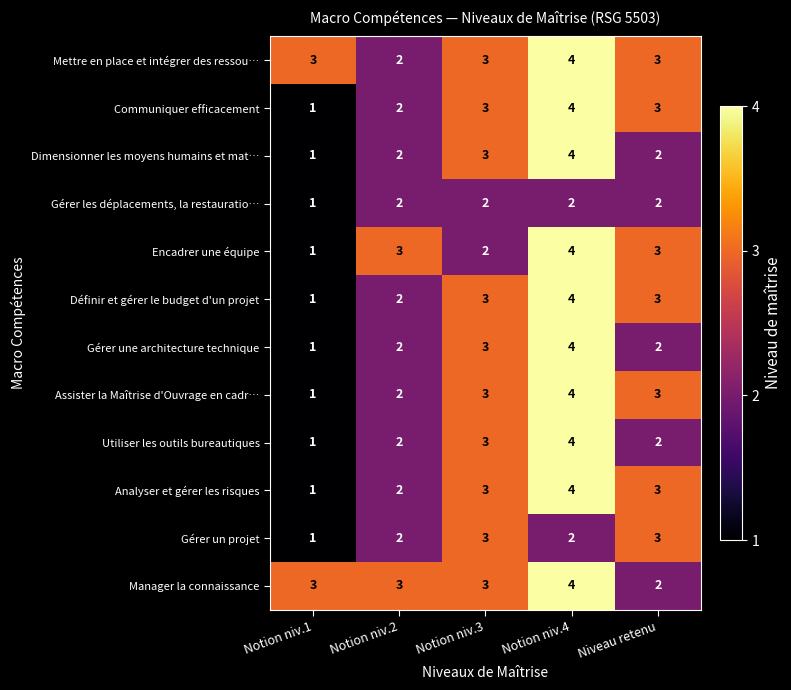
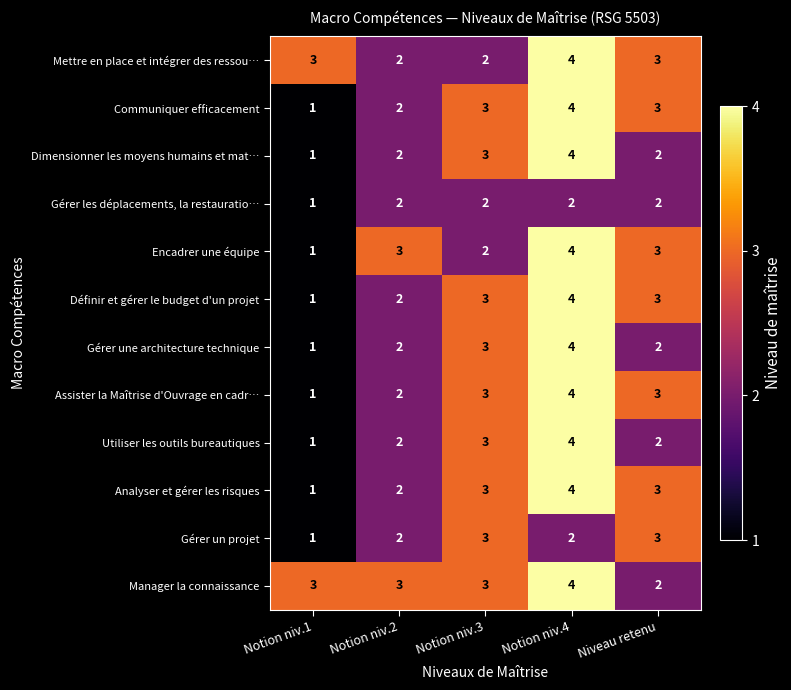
  {
    "Mettre en place et intégrer des ressou…": {
      "Notion niv.1": 3,
      "Notion niv.2": 2,
-     "Notion niv.3": 3,
+     "Notion niv.3": 2,
      "Notion niv.4": 4,
      "Niveau retenu": 3
    },
    "Communiquer efficacement": {
      "Notion niv.1": 1,
      "Notion niv.2": 2,
      "Notion niv.3": 3,
      "Notion niv.4": 4,
      "Niveau retenu": 3
    },
    "Dimensionner les moyens humains et mat…": {
      "Notion niv.1": 1,
      "Notion niv.2": 2,
      "Notion niv.3": 3,
      "Notion niv.4": 4,
      "Niveau retenu": 2
    },
    "Gérer les déplacements, la restauratio…": {
      "Notion niv.1": 1,
      "Notion niv.2": 2,
      "Notion niv.3": 2,
      "Notion niv.4": 2,
      "Niveau retenu": 2
    },
    "Encadrer une équipe": {
      "Notion niv.1": 1,
      "Notion niv.2": 3,
      "Notion niv.3": 2,
      "Notion niv.4": 4,
      "Niveau retenu": 3
    },
    "Définir et gérer le budget d'un projet": {
      "Notion niv.1": 1,
      "Notion niv.2": 2,
      "Notion niv.3": 3,
      "Notion niv.4": 4,
      "Niveau retenu": 3
    },
    "Gérer une architecture technique": {
      "Notion niv.1": 1,
      "Notion niv.2": 2,
      "Notion niv.3": 3,
      "Notion niv.4": 4,
      "Niveau retenu": 2
    },
    "Assister la Maîtrise d'Ouvrage en cadr…": {
      "Notion niv.1": 1,
      "Notion niv.2": 2,
      "Notion niv.3": 3,
      "Notion niv.4": 4,
      "Niveau retenu": 3
    },
    "Utiliser les outils bureautiques": {
      "Notion niv.1": 1,
      "Notion niv.2": 2,
      "Notion niv.3": 3,
      "Notion niv.4": 4,
      "Niveau retenu": 2
    },
    "Analyser et gérer les risques": {
      "Notion niv.1": 1,
      "Notion niv.2": 2,
      "Notion niv.3": 3,
      "Notion niv.4": 4,
      "Niveau retenu": 3
    },
    "Gérer un projet": {
      "Notion niv.1": 1,
      "Notion niv.2": 2,
      "Notion niv.3": 3,
      "Notion niv.4": 2,
      "Niveau retenu": 3
    },
    "Manager la connaissance": {
      "Notion niv.1": 3,
      "Notion niv.2": 3,
      "Notion niv.3": 3,
      "Notion niv.4": 4,
      "Niveau retenu": 2
    }
  }
